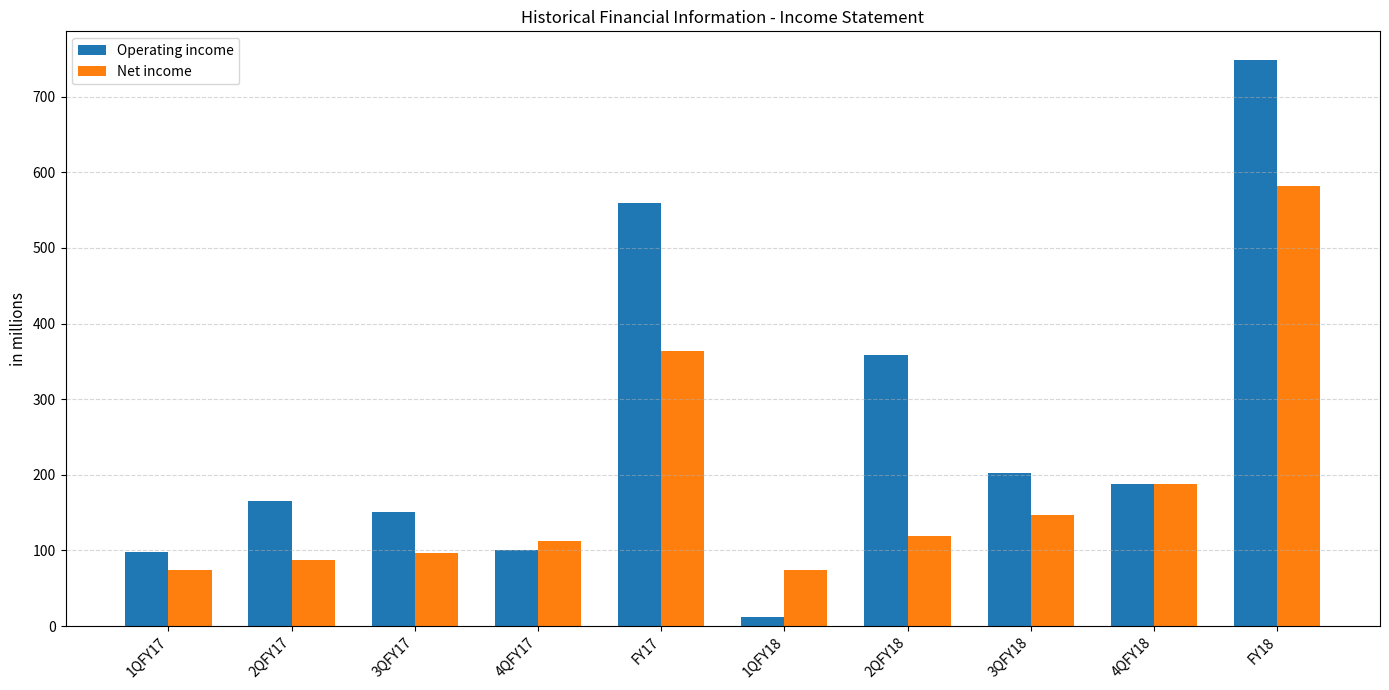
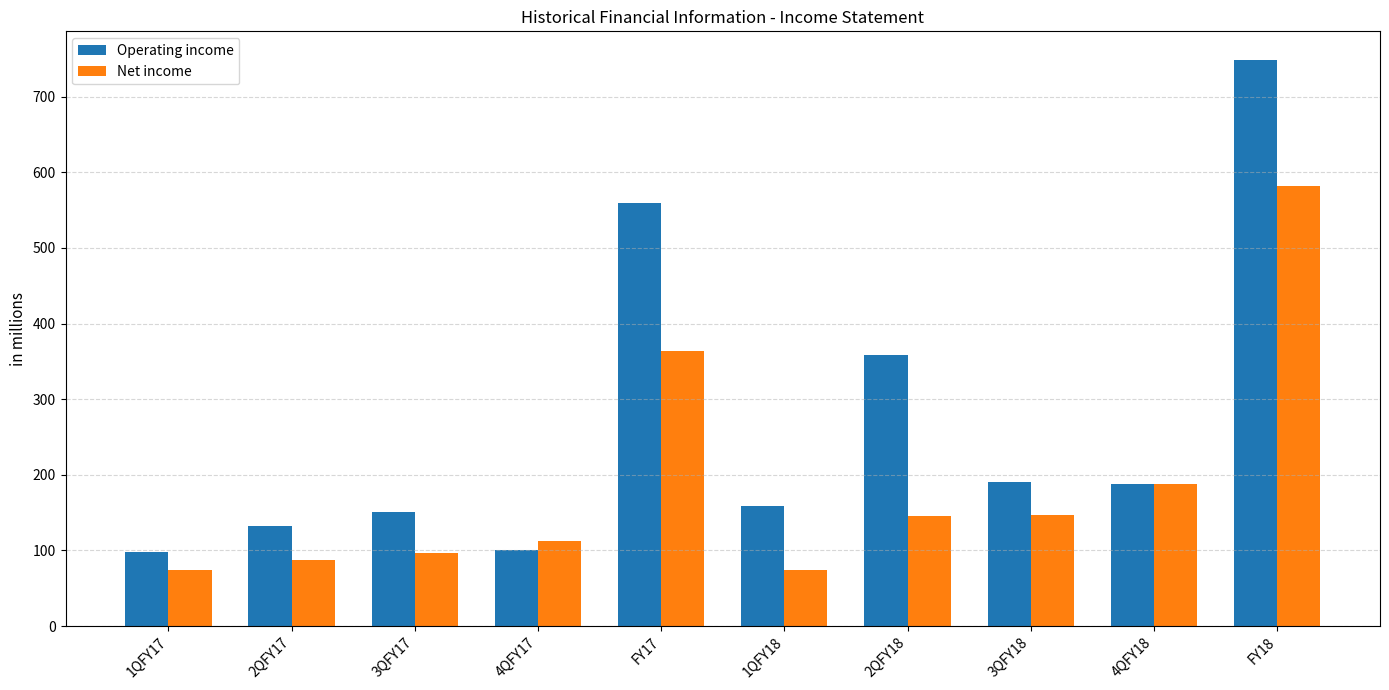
  {
    "Operating income": {
      "1QFY17": 100,
-     "2QFY17": 170,
+     "2QFY17": 130,
      "3QFY17": 150,
      "4QFY17": 100,
      "FY17": 560,
-     "1QFY18": 10,
+     "1QFY18": 160,
      "2QFY18": 360,
-     "3QFY18": 200,
+     "3QFY18": 190,
      "4QFY18": 190,
      "FY18": 750
    },
    "Net income": {
      "1QFY17": 70,
      "2QFY17": 90,
      "3QFY17": 100,
      "4QFY17": 110,
      "FY17": 360,
      "1QFY18": 70,
-     "2QFY18": 120,
+     "2QFY18": 150,
      "3QFY18": 150,
      "4QFY18": 190,
      "FY18": 580
    }
  }
